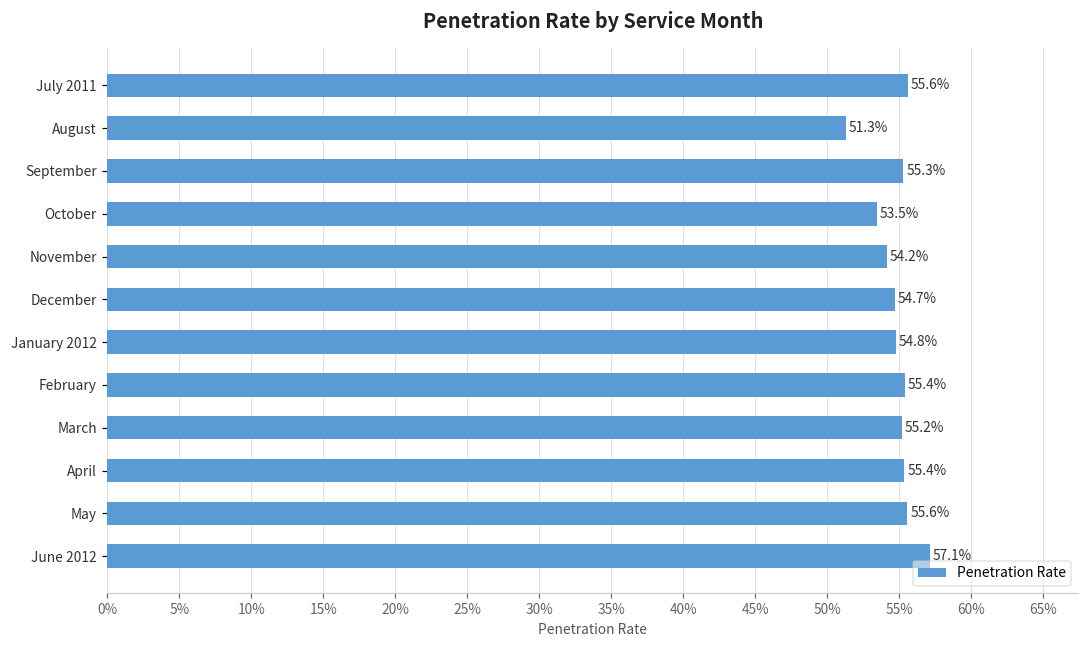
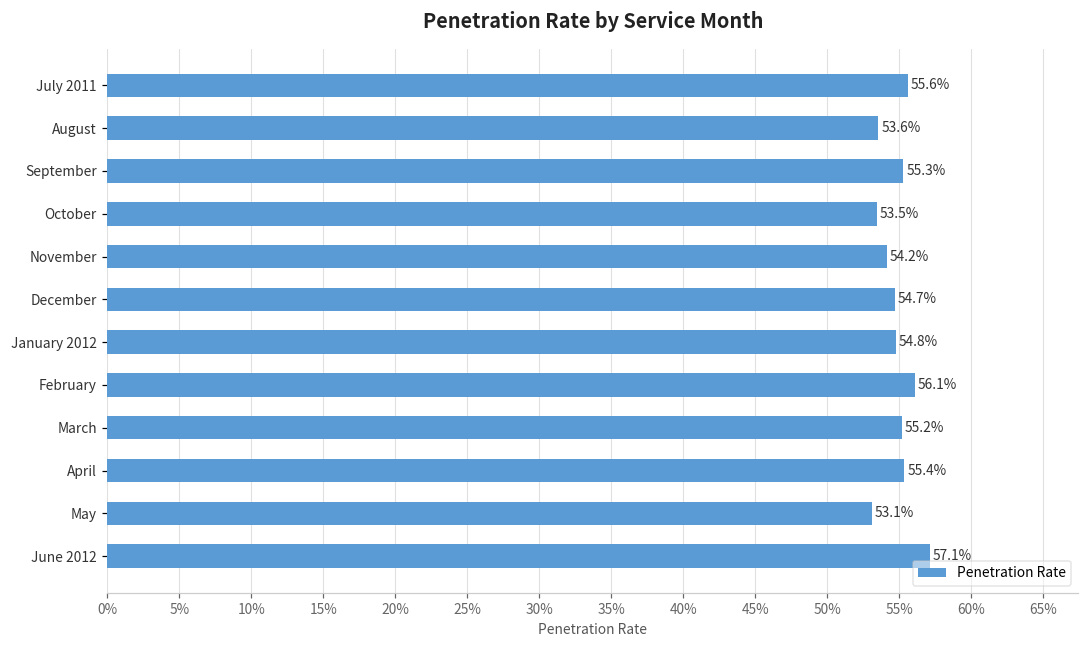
  {
    "July 2011": "55.6%",
-   "August": "51.3%",
+   "August": "53.6%",
    "September": "55.3%",
    "October": "53.5%",
    "November": "54.2%",
    "December": "54.7%",
    "January 2012": "54.8%",
-   "February": "55.4%",
+   "February": "56.1%",
    "March": "55.2%",
    "April": "55.4%",
-   "May": "55.6%"
+   "May": "53.1%"
  }
